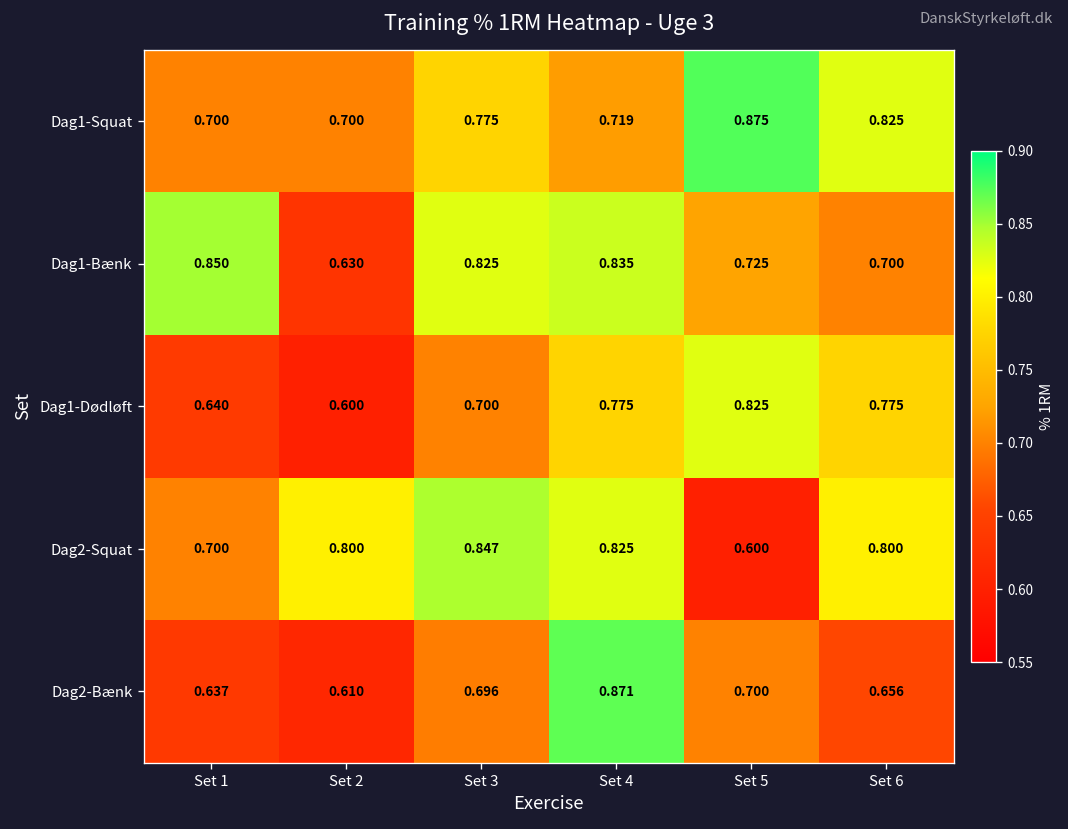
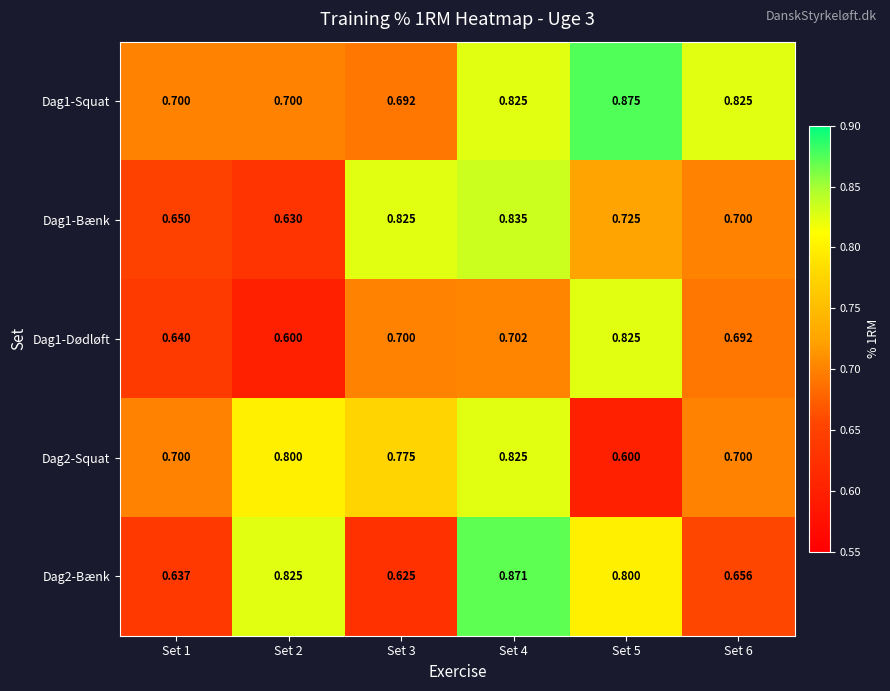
  {
    "Dag1-Squat": {
      "Set 1": 0.700,
      "Set 2": 0.700,
-     "Set 3": 0.775,
-     "Set 4": 0.719,
+     "Set 3": 0.692,
+     "Set 4": 0.825,
      "Set 5": 0.875,
      "Set 6": 0.825
    },
    "Dag1-Bænk": {
-     "Set 1": 0.850,
+     "Set 1": 0.650,
      "Set 2": 0.630,
      "Set 3": 0.825,
      "Set 4": 0.835,
      "Set 5": 0.725,
      "Set 6": 0.700
    },
    "Dag1-Dødløft": {
      "Set 1": 0.640,
      "Set 2": 0.600,
      "Set 3": 0.700,
-     "Set 4": 0.775,
+     "Set 4": 0.702,
      "Set 5": 0.825,
-     "Set 6": 0.775
+     "Set 6": 0.692
    },
    "Dag2-Squat": {
      "Set 1": 0.700,
      "Set 2": 0.800,
-     "Set 3": 0.847,
+     "Set 3": 0.775,
      "Set 4": 0.825,
      "Set 5": 0.600,
-     "Set 6": 0.800
+     "Set 6": 0.700
    },
    "Dag2-Bænk": {
      "Set 1": 0.637,
-     "Set 2": 0.610,
-     "Set 3": 0.696,
+     "Set 2": 0.825,
+     "Set 3": 0.625,
      "Set 4": 0.871,
-     "Set 5": 0.700,
+     "Set 5": 0.800,
      "Set 6": 0.656
    }
  }
